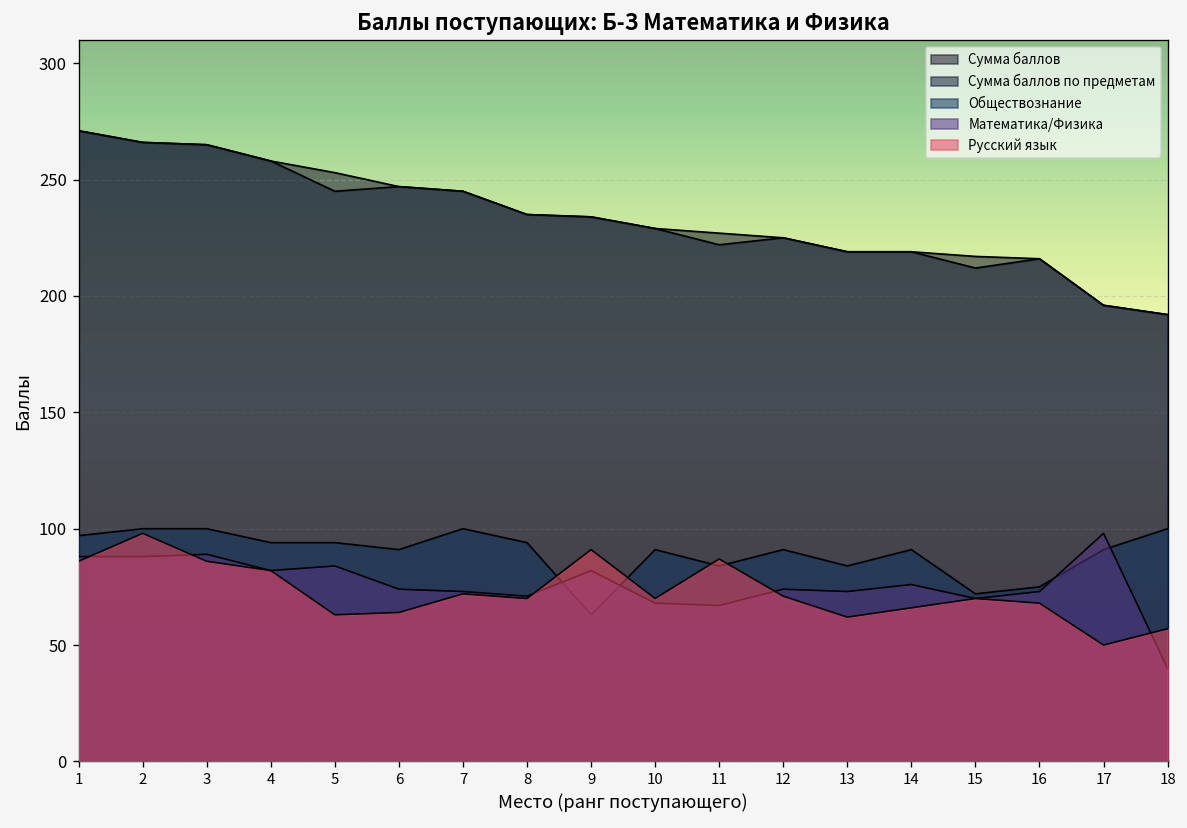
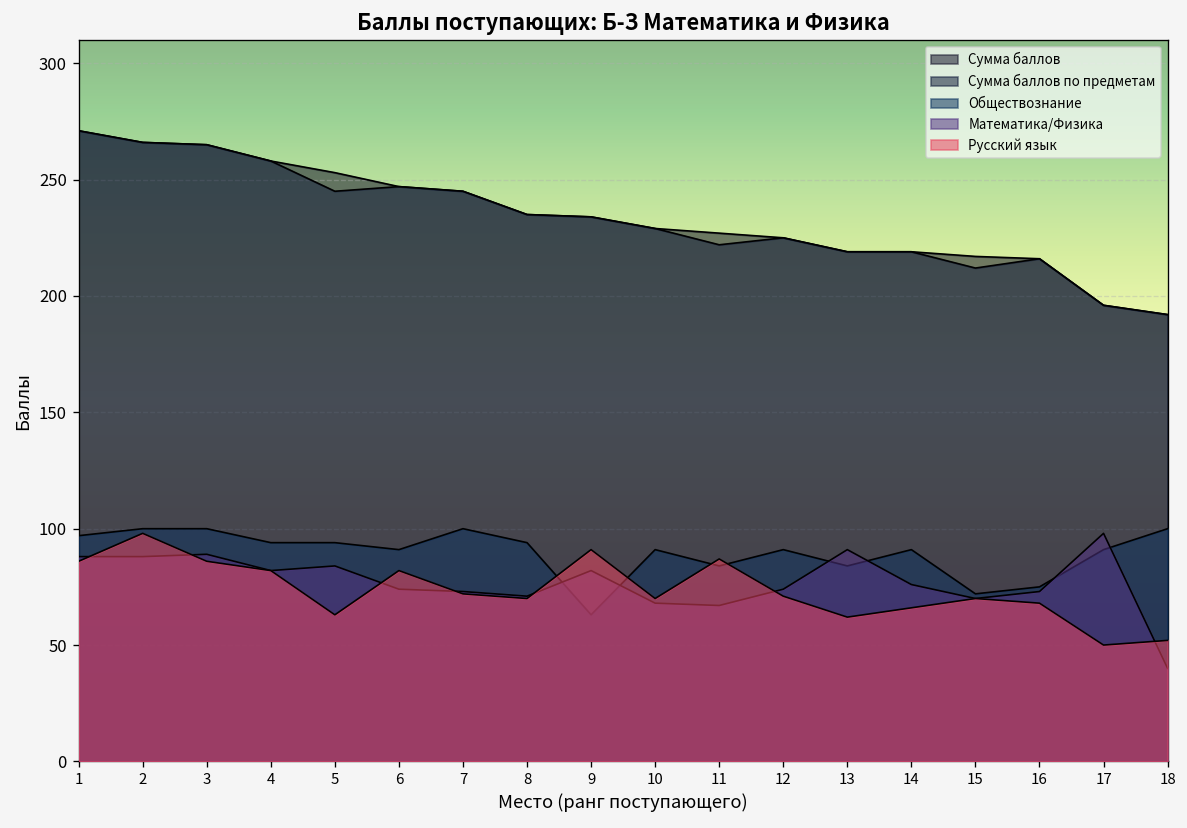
  {
    "Математика/Физика": {
      "1": 88,
      "2": 88,
      "3": 89,
      "5": 84,
      "6": 74,
      "9": 82,
      "10": 68,
      "11": 67,
      "12": 74,
-     "13": 73,
+     "13": 91,
      "14": 76,
      "16": 73,
      "17": 98,
      "18": 40
    },
    "Русский язык": {
      "1": 86,
      "2": 98,
      "3": 86,
      "5": 63,
-     "6": 64,
+     "6": 82,
      "9": 91,
      "10": 70,
      "11": 87,
      "12": 71,
      "13": 62,
      "14": 66,
      "16": 68,
      "17": 50,
-     "18": 57
+     "18": 52
    }
  }
